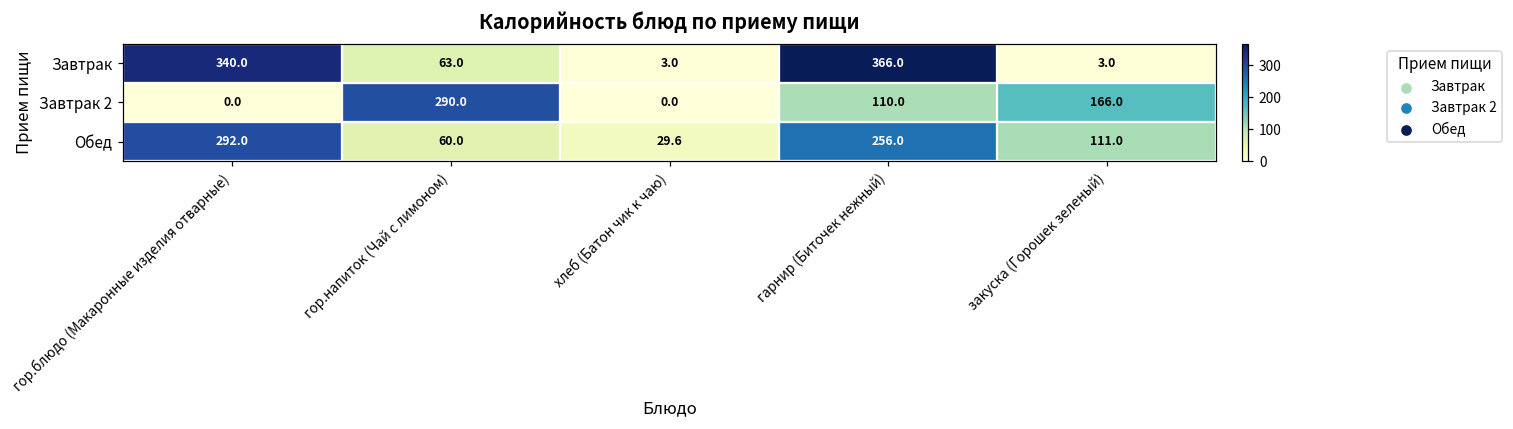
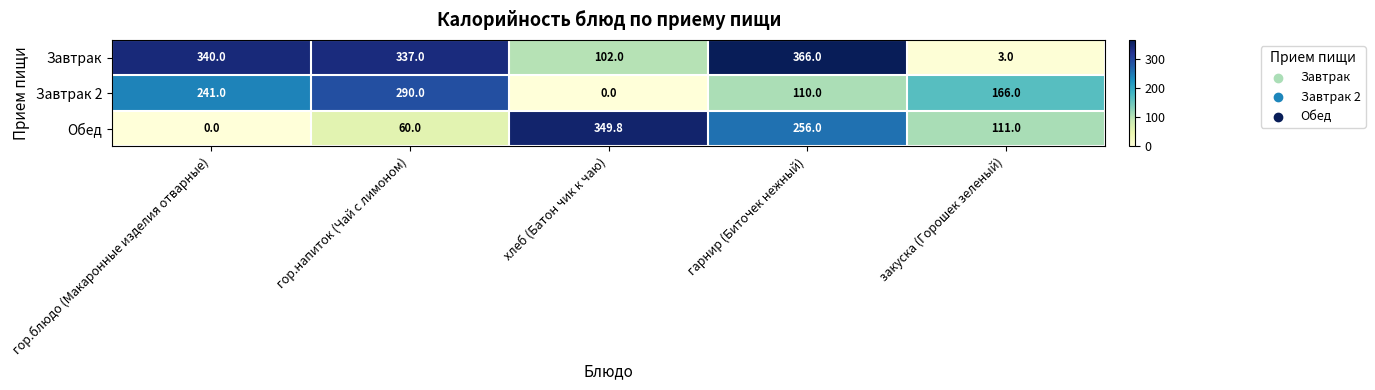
  {
    "Завтрак": {
      "гор.блюдо (Макаронные изделия отварные)": 340.0,
-     "гор.напиток (Чай с лимоном)": 63.0,
-     "хлеб (Батон чик к чаю)": 3.0,
+     "гор.напиток (Чай с лимоном)": 337.0,
+     "хлеб (Батон чик к чаю)": 102.0,
      "гарнир (Биточек нежный)": 366.0,
      "закуска (Горошек зеленый)": 3.0
    },
    "Завтрак 2": {
-     "гор.блюдо (Макаронные изделия отварные)": 0.0,
+     "гор.блюдо (Макаронные изделия отварные)": 241.0,
      "гор.напиток (Чай с лимоном)": 290.0,
      "хлеб (Батон чик к чаю)": 0.0,
      "гарнир (Биточек нежный)": 110.0,
      "закуска (Горошек зеленый)": 166.0
    },
    "Обед": {
-     "гор.блюдо (Макаронные изделия отварные)": 292.0,
+     "гор.блюдо (Макаронные изделия отварные)": 0.0,
      "гор.напиток (Чай с лимоном)": 60.0,
-     "хлеб (Батон чик к чаю)": 29.6,
+     "хлеб (Батон чик к чаю)": 349.8,
      "гарнир (Биточек нежный)": 256.0,
      "закуска (Горошек зеленый)": 111.0
    }
  }
